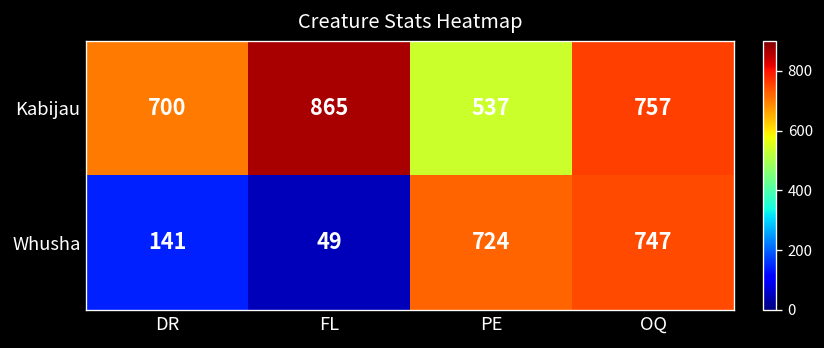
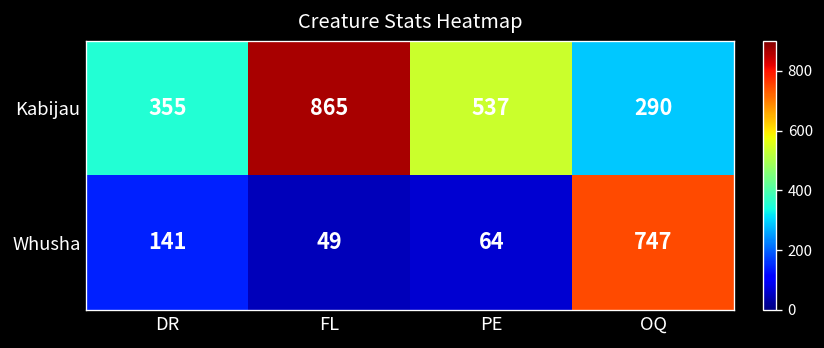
  {
    "Kabijau": {
-     "DR": 700,
+     "DR": 355,
      "FL": 865,
      "PE": 537,
-     "OQ": 757
+     "OQ": 290
    },
    "Whusha": {
      "DR": 141,
      "FL": 49,
-     "PE": 724,
+     "PE": 64,
      "OQ": 747
    }
  }
